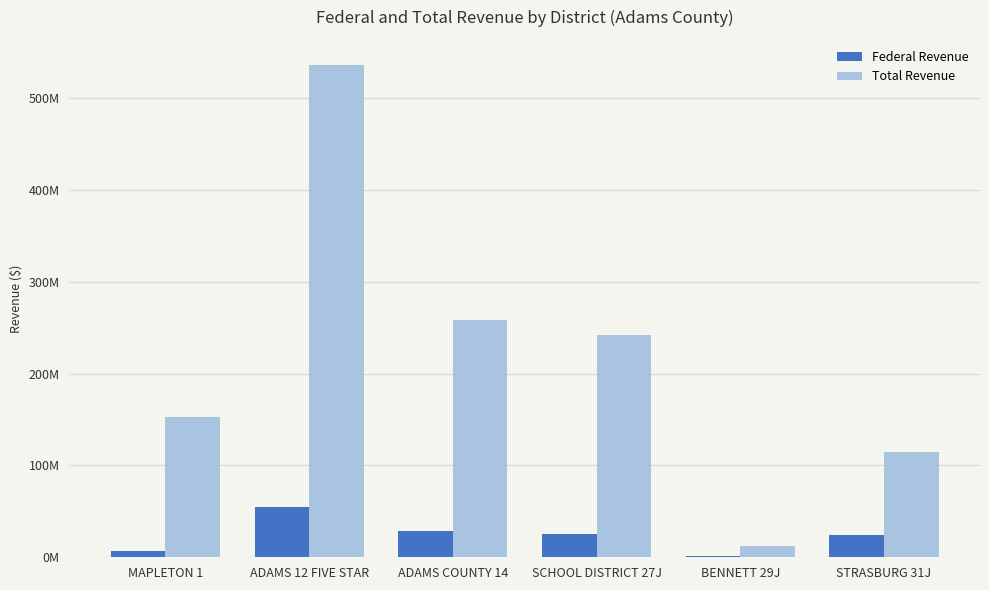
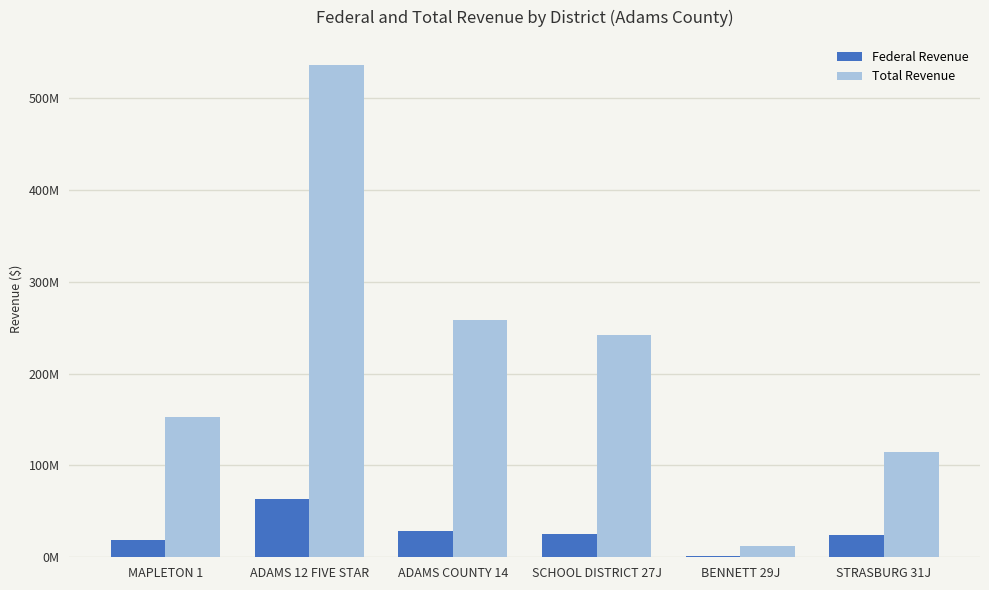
  {
    "Federal Revenue": {
-     "MAPLETON 1": 10000000,
-     "ADAMS 12 FIVE STAR": 50000000,
+     "MAPLETON 1": 20000000,
+     "ADAMS 12 FIVE STAR": 60000000,
      "ADAMS COUNTY 14": 30000000,
      "SCHOOL DISTRICT 27J": 30000000,
      "STRASBURG 31J": 20000000
    },
    "Total Revenue": {
      "MAPLETON 1": 150000000,
      "ADAMS 12 FIVE STAR": 540000000,
      "ADAMS COUNTY 14": 260000000,
      "SCHOOL DISTRICT 27J": 240000000,
      "BENNETT 29J": 10000000,
      "STRASBURG 31J": 110000000
    }
  }
